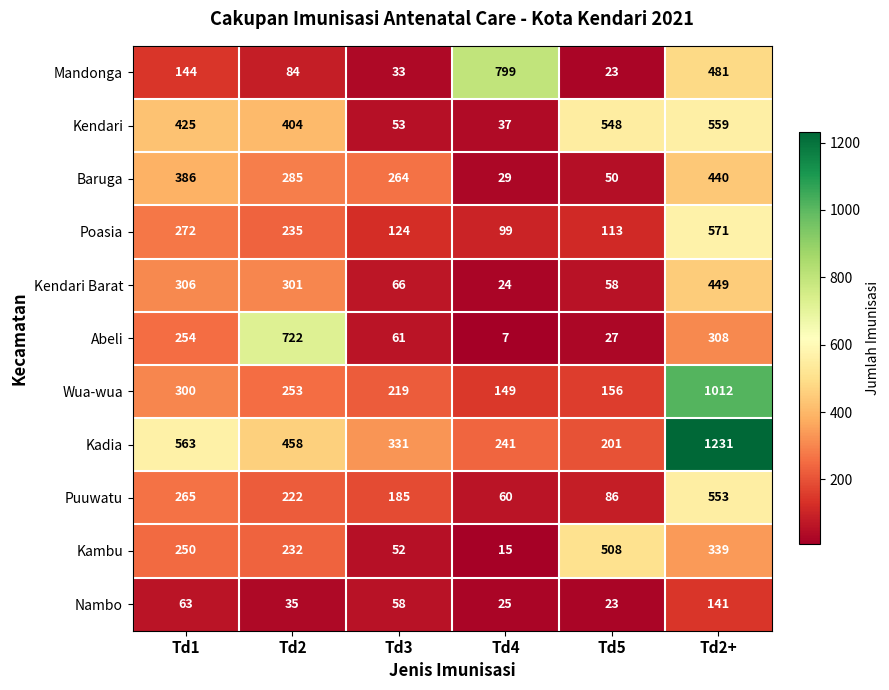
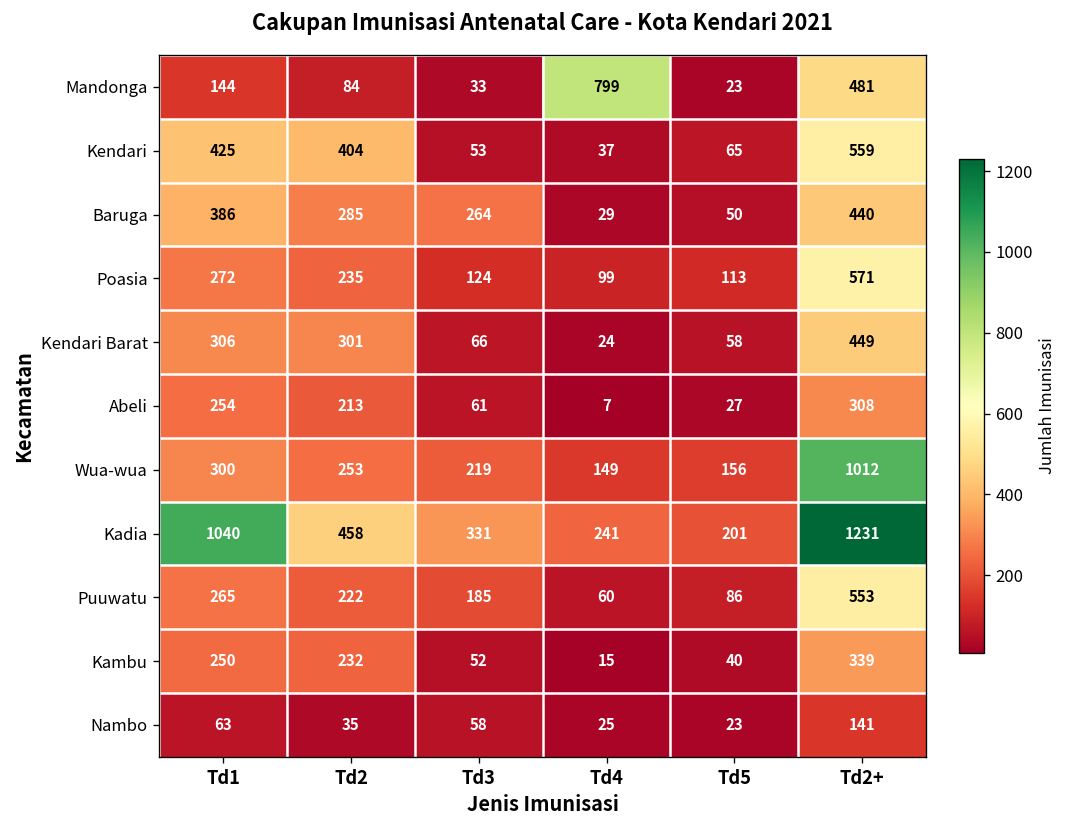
  {
    "Mandonga": {
      "Td1": 144,
      "Td2": 84,
      "Td3": 33,
      "Td4": 799,
      "Td5": 23,
      "Td2+": 481
    },
    "Kendari": {
      "Td1": 425,
      "Td2": 404,
      "Td3": 53,
      "Td4": 37,
-     "Td5": 548,
+     "Td5": 65,
      "Td2+": 559
    },
    "Baruga": {
      "Td1": 386,
      "Td2": 285,
      "Td3": 264,
      "Td4": 29,
      "Td5": 50,
      "Td2+": 440
    },
    "Poasia": {
      "Td1": 272,
      "Td2": 235,
      "Td3": 124,
      "Td4": 99,
      "Td5": 113,
      "Td2+": 571
    },
    "Kendari Barat": {
      "Td1": 306,
      "Td2": 301,
      "Td3": 66,
      "Td4": 24,
      "Td5": 58,
      "Td2+": 449
    },
    "Abeli": {
      "Td1": 254,
-     "Td2": 722,
+     "Td2": 213,
      "Td3": 61,
      "Td4": 7,
      "Td5": 27,
      "Td2+": 308
    },
    "Wua-wua": {
      "Td1": 300,
      "Td2": 253,
      "Td3": 219,
      "Td4": 149,
      "Td5": 156,
      "Td2+": 1012
    },
    "Kadia": {
-     "Td1": 563,
+     "Td1": 1040,
      "Td2": 458,
      "Td3": 331,
      "Td4": 241,
      "Td5": 201,
      "Td2+": 1231
    },
    "Puuwatu": {
      "Td1": 265,
      "Td2": 222,
      "Td3": 185,
      "Td4": 60,
      "Td5": 86,
      "Td2+": 553
    },
    "Kambu": {
      "Td1": 250,
      "Td2": 232,
      "Td3": 52,
      "Td4": 15,
-     "Td5": 508,
+     "Td5": 40,
      "Td2+": 339
    },
    "Nambo": {
      "Td1": 63,
      "Td2": 35,
      "Td3": 58,
      "Td4": 25,
      "Td5": 23,
      "Td2+": 141
    }
  }
